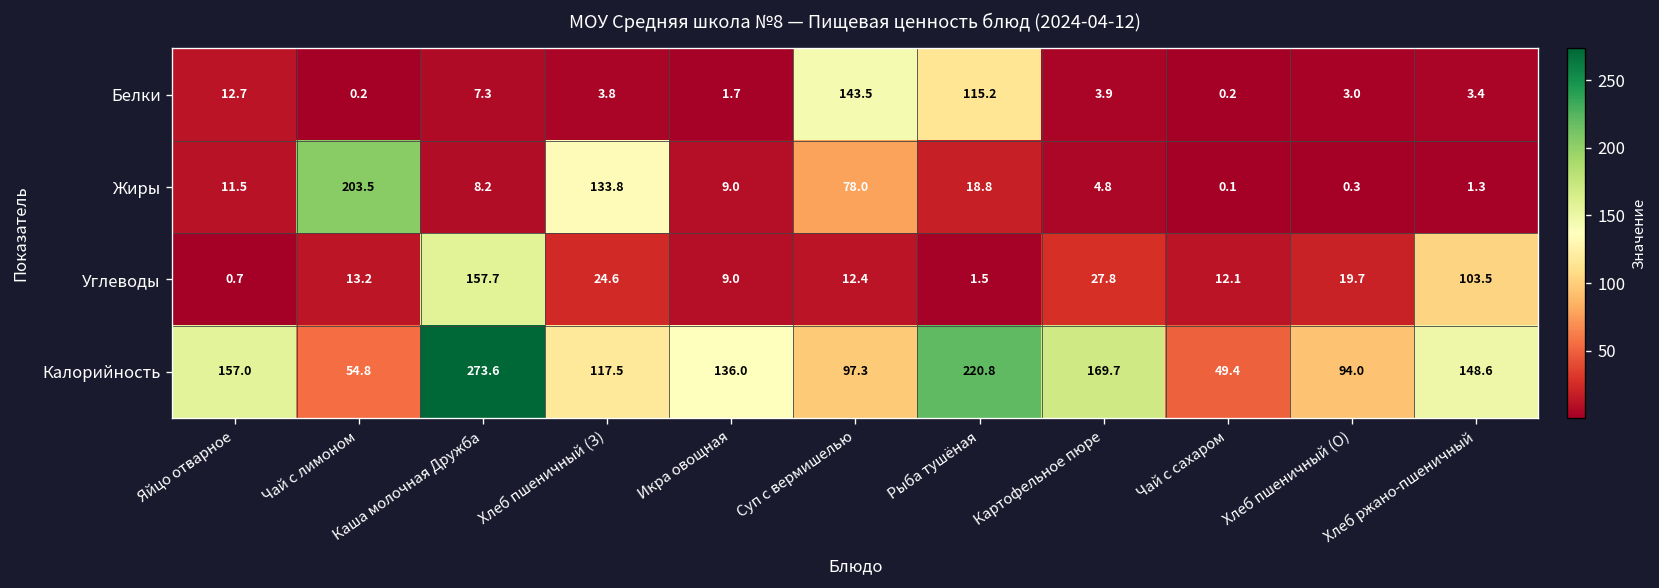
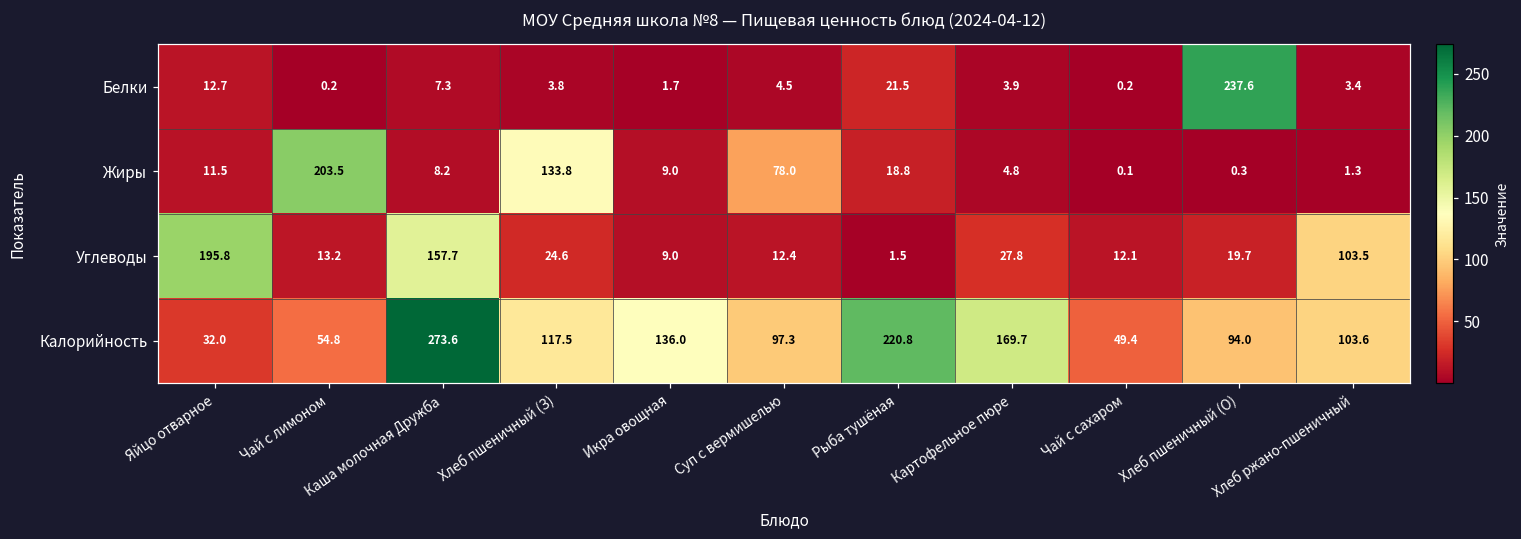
  {
    "Белки": {
      "Яйцо отварное": 12.7,
      "Чай с лимоном": 0.2,
      "Каша молочная Дружба": 7.3,
      "Хлеб пшеничный (З)": 3.8,
      "Икра овощная": 1.7,
-     "Суп с вермишелью": 143.5,
-     "Рыба тушёная": 115.2,
+     "Суп с вермишелью": 4.5,
+     "Рыба тушёная": 21.5,
      "Картофельное пюре": 3.9,
      "Чай с сахаром": 0.2,
-     "Хлеб пшеничный (О)": 3.0,
+     "Хлеб пшеничный (О)": 237.6,
      "Хлеб ржано-пшеничный": 3.4
    },
    "Жиры": {
      "Яйцо отварное": 11.5,
      "Чай с лимоном": 203.5,
      "Каша молочная Дружба": 8.2,
      "Хлеб пшеничный (З)": 133.8,
      "Икра овощная": 9.0,
      "Суп с вермишелью": 78.0,
      "Рыба тушёная": 18.8,
      "Картофельное пюре": 4.8,
      "Чай с сахаром": 0.1,
      "Хлеб пшеничный (О)": 0.3,
      "Хлеб ржано-пшеничный": 1.3
    },
    "Углеводы": {
-     "Яйцо отварное": 0.7,
+     "Яйцо отварное": 195.8,
      "Чай с лимоном": 13.2,
      "Каша молочная Дружба": 157.7,
      "Хлеб пшеничный (З)": 24.6,
      "Икра овощная": 9.0,
      "Суп с вермишелью": 12.4,
      "Рыба тушёная": 1.5,
      "Картофельное пюре": 27.8,
      "Чай с сахаром": 12.1,
      "Хлеб пшеничный (О)": 19.7,
      "Хлеб ржано-пшеничный": 103.5
    },
    "Калорийность": {
-     "Яйцо отварное": 157.0,
+     "Яйцо отварное": 32.0,
      "Чай с лимоном": 54.8,
      "Каша молочная Дружба": 273.6,
      "Хлеб пшеничный (З)": 117.5,
      "Икра овощная": 136.0,
      "Суп с вермишелью": 97.3,
      "Рыба тушёная": 220.8,
      "Картофельное пюре": 169.7,
      "Чай с сахаром": 49.4,
      "Хлеб пшеничный (О)": 94.0,
-     "Хлеб ржано-пшеничный": 148.6
+     "Хлеб ржано-пшеничный": 103.6
    }
  }
